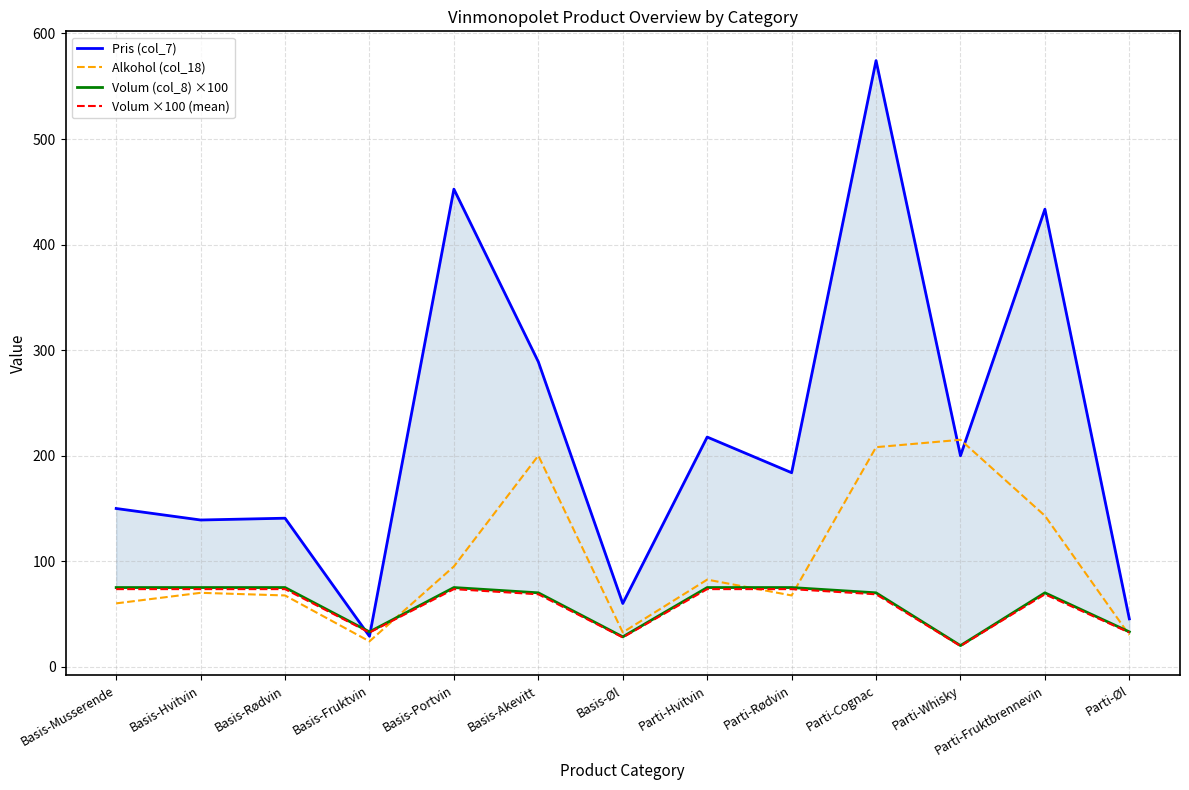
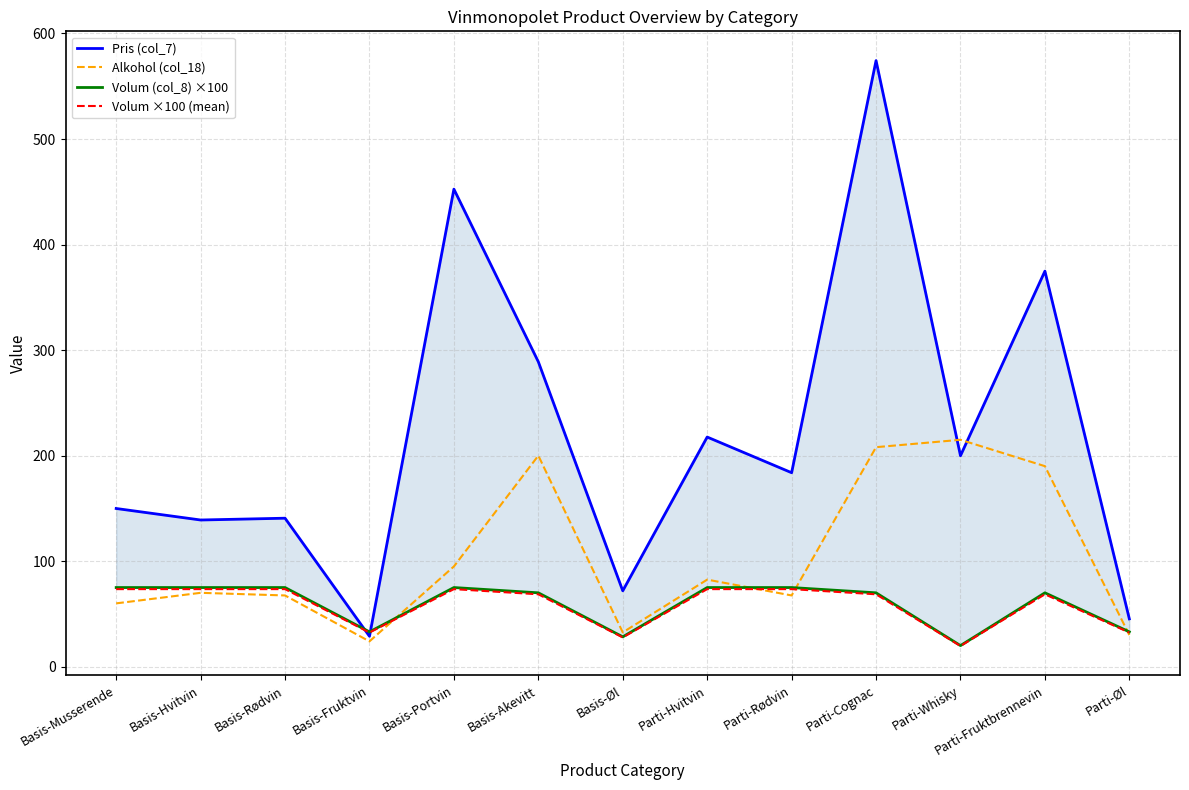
  {
    "Pris (col_7)": {
      "Basis-Fruktvin": 29,
-     "Basis-Øl": 60,
-     "Parti-Fruktbrennevin": 434
+     "Basis-Øl": 72,
+     "Parti-Fruktbrennevin": 375
    },
    "Alkohol (col_18)": {
      "Basis-Musserende": 60,
      "Basis-Hvitvin": 70,
      "Basis-Rødvin": 68,
      "Basis-Fruktvin": 24,
      "Basis-Portvin": 95,
      "Basis-Akevitt": 200,
      "Basis-Øl": 33,
      "Parti-Hvitvin": 83,
      "Parti-Rødvin": 68,
      "Parti-Cognac": 208,
      "Parti-Whisky": 215,
-     "Parti-Fruktbrennevin": 143
+     "Parti-Fruktbrennevin": 190
    }
  }
